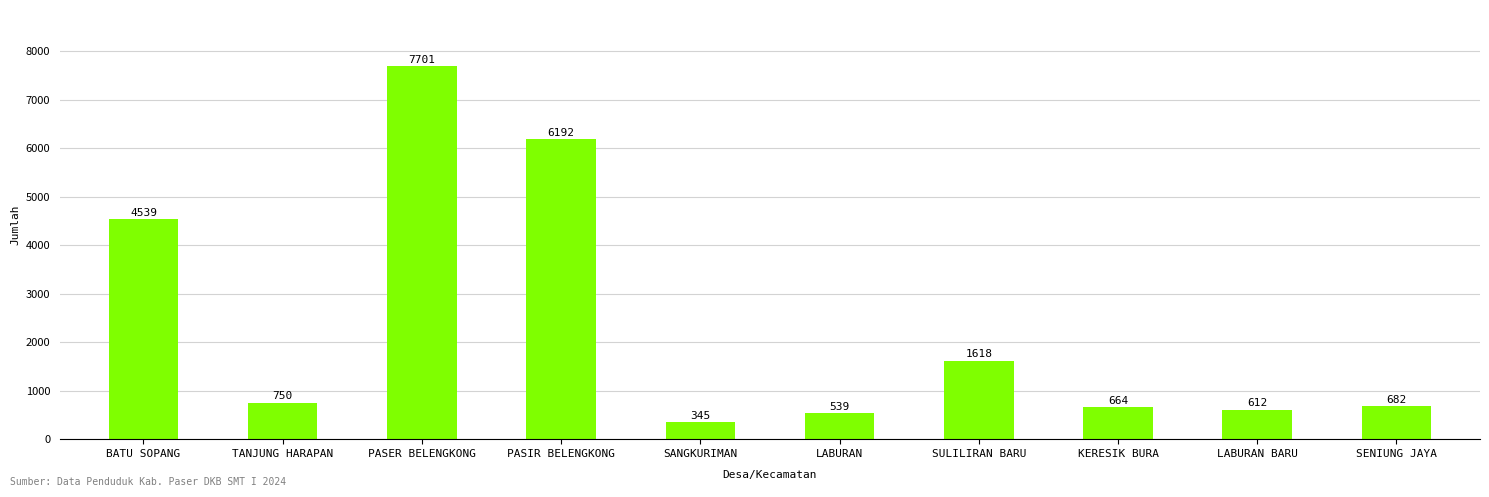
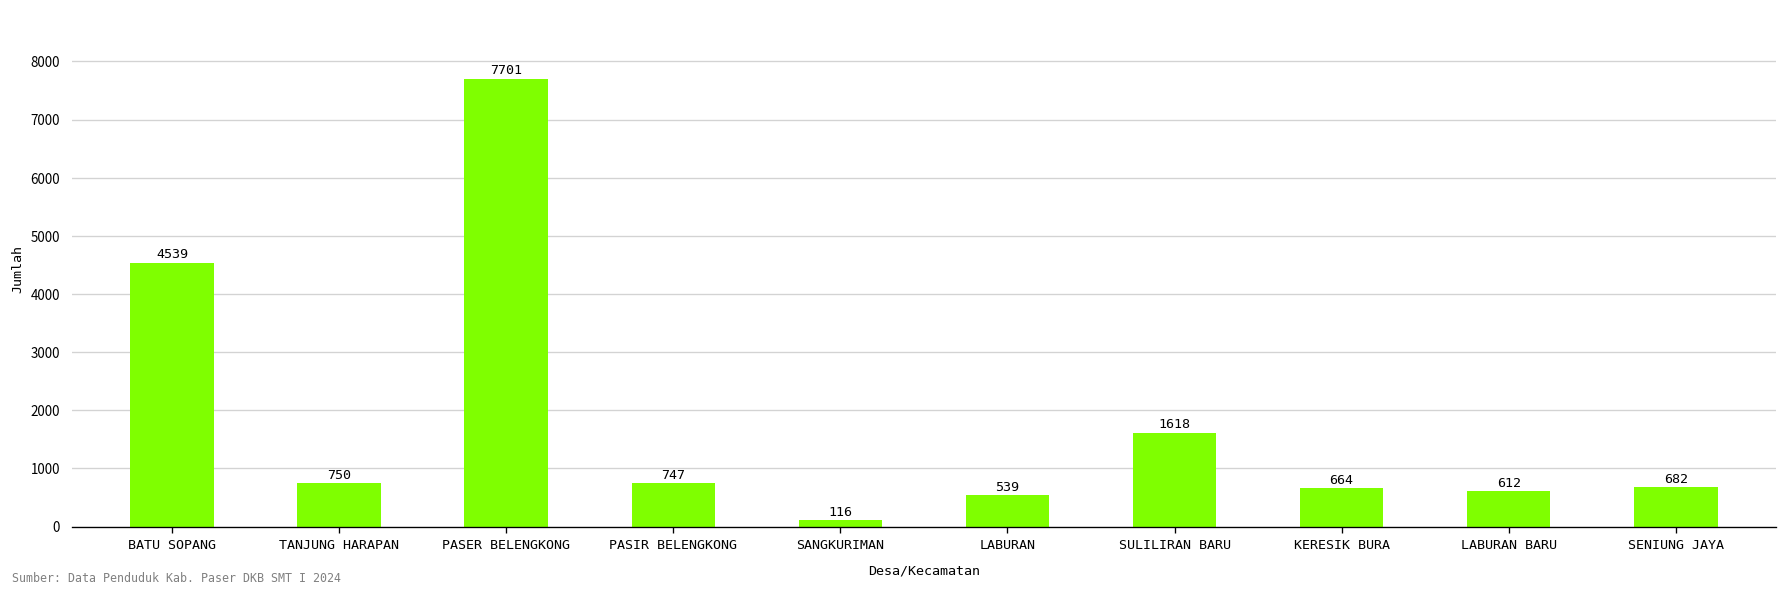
  {
    "BATU SOPANG": 4539,
    "TANJUNG HARAPAN": 750,
    "PASER BELENGKONG": 7701,
-   "PASIR BELENGKONG": 6192,
-   "SANGKURIMAN": 345,
+   "PASIR BELENGKONG": 747,
+   "SANGKURIMAN": 116,
    "LABURAN": 539,
    "SULILIRAN BARU": 1618,
    "KERESIK BURA": 664,
    "LABURAN BARU": 612,
    "SENIUNG JAYA": 682
  }
